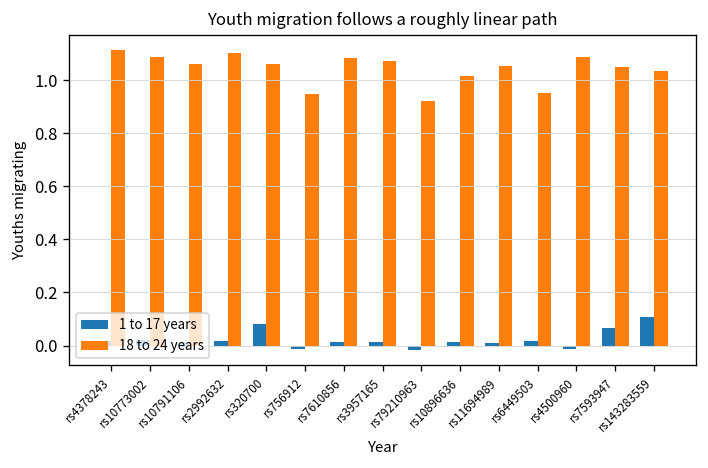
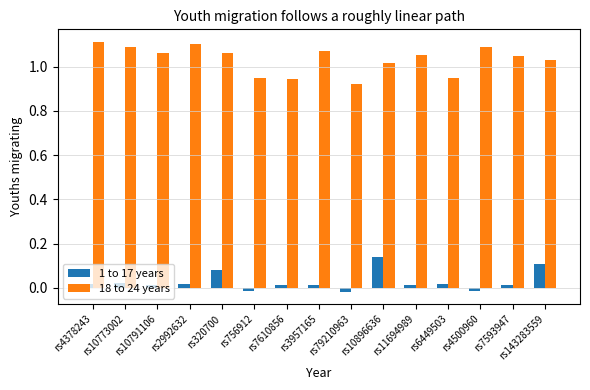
  {
    "1 to 17 years": {
      "rs2992632": 0.02,
      "rs320700": 0.08,
      "rs756912": -0.01,
      "rs7610856": 0.01,
      "rs3957165": 0.01,
      "rs79210963": -0.02,
-     "rs10896636": 0.01,
+     "rs10896636": 0.14,
      "rs11694989": 0.01,
      "rs6449503": 0.02,
      "rs4500960": -0.01,
-     "rs7593947": 0.06,
+     "rs7593947": 0.01,
      "rs143283559": 0.11
    },
    "18 to 24 years": {
      "rs4378243": 1.11,
      "rs10773002": 1.09,
      "rs10791106": 1.06,
      "rs2992632": 1.10,
      "rs320700": 1.06,
      "rs756912": 0.95,
-     "rs7610856": 1.08,
+     "rs7610856": 0.95,
      "rs3957165": 1.07,
      "rs79210963": 0.92,
      "rs10896636": 1.02,
      "rs11694989": 1.05,
      "rs6449503": 0.95,
      "rs4500960": 1.09,
      "rs7593947": 1.05,
      "rs143283559": 1.03
    }
  }
